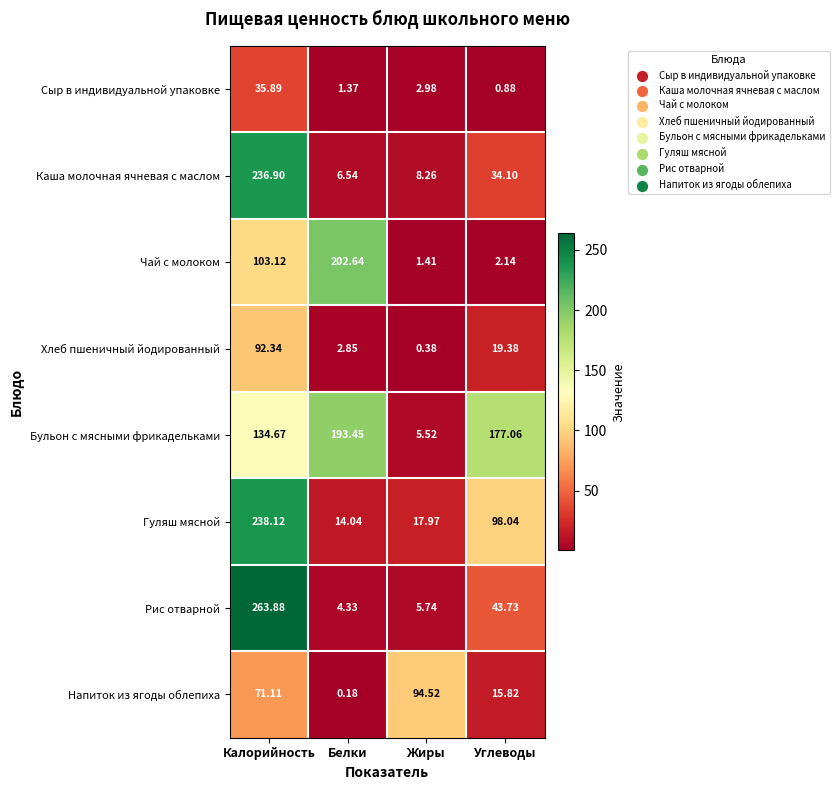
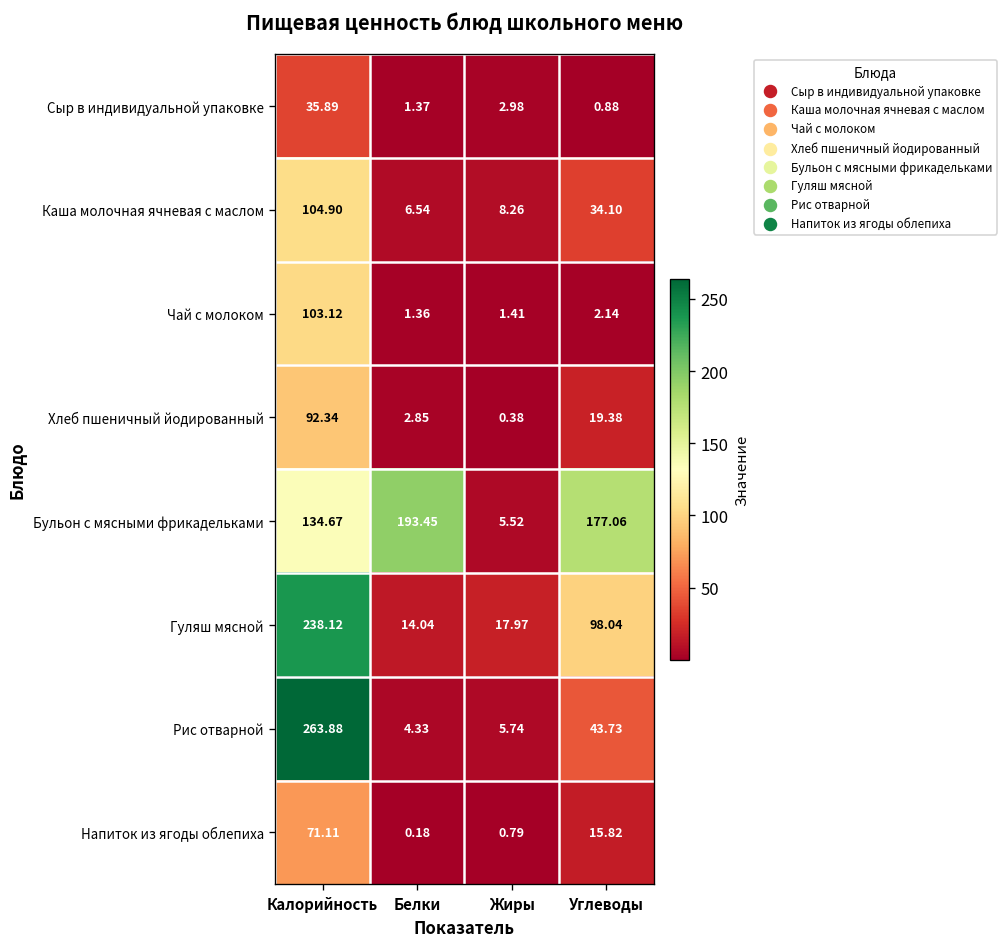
  {
    "Сыр в индивидуальной упаковке": {
      "Калорийность": 35.89,
      "Белки": 1.37,
      "Жиры": 2.98,
      "Углеводы": 0.88
    },
    "Каша молочная ячневая с маслом": {
-     "Калорийность": 236.90,
+     "Калорийность": 104.90,
      "Белки": 6.54,
      "Жиры": 8.26,
      "Углеводы": 34.10
    },
    "Чай с молоком": {
      "Калорийность": 103.12,
-     "Белки": 202.64,
+     "Белки": 1.36,
      "Жиры": 1.41,
      "Углеводы": 2.14
    },
    "Хлеб пшеничный йодированный": {
      "Калорийность": 92.34,
      "Белки": 2.85,
      "Жиры": 0.38,
      "Углеводы": 19.38
    },
    "Бульон с мясными фрикадельками": {
      "Калорийность": 134.67,
      "Белки": 193.45,
      "Жиры": 5.52,
      "Углеводы": 177.06
    },
    "Гуляш мясной": {
      "Калорийность": 238.12,
      "Белки": 14.04,
      "Жиры": 17.97,
      "Углеводы": 98.04
    },
    "Рис отварной": {
      "Калорийность": 263.88,
      "Белки": 4.33,
      "Жиры": 5.74,
      "Углеводы": 43.73
    },
    "Напиток из ягоды облепиха": {
      "Калорийность": 71.11,
      "Белки": 0.18,
-     "Жиры": 94.52,
+     "Жиры": 0.79,
      "Углеводы": 15.82
    }
  }
